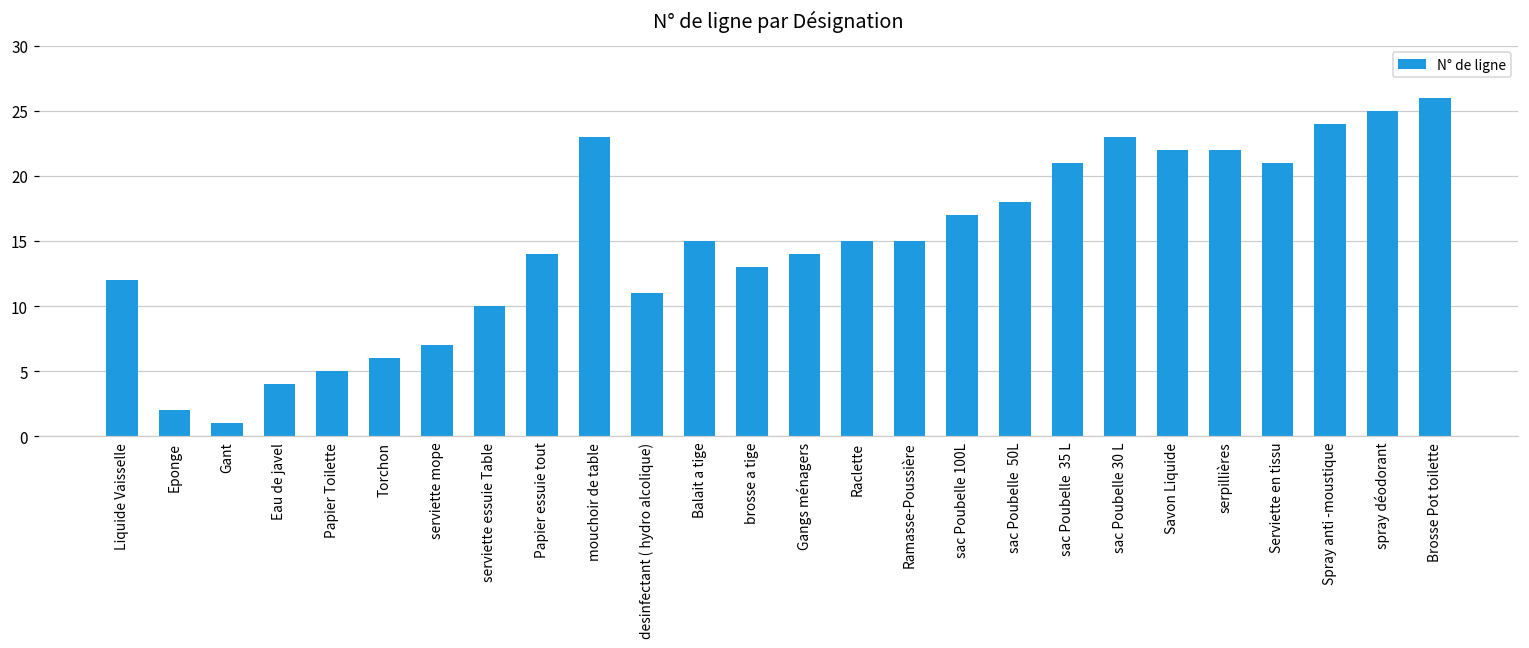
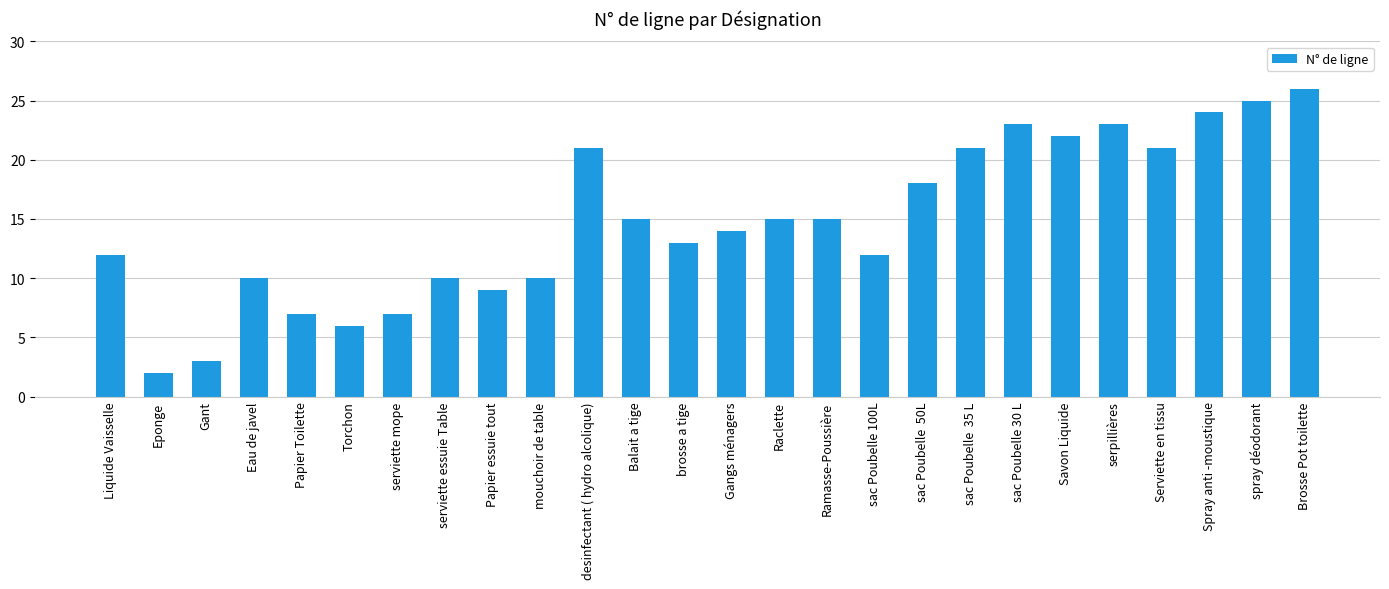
  {
    "Liquide Vaisselle": 12,
    "Eponge": 2,
-   "Gant": 1,
-   "Eau de javel": 4,
-   "Papier Toilette": 5,
+   "Gant": 3,
+   "Eau de javel": 10,
+   "Papier Toilette": 7,
    "Torchon": 6,
    "serviette mope": 7,
    "serviette essuie Table": 10,
-   "Papier essuie tout": 14,
-   "mouchoir de table": 23,
-   "desinfectant ( hydro alcolique)": 11,
+   "Papier essuie tout": 9,
+   "mouchoir de table": 10,
+   "desinfectant ( hydro alcolique)": 21,
    "Balait a tige": 15,
    "brosse a tige": 13,
    "Gangs ménagers": 14,
    "Raclette": 15,
    "Ramasse-Poussière": 15,
-   "sac Poubelle 100L": 17,
+   "sac Poubelle 100L": 12,
    "sac Poubelle 50L": 18,
    "sac Poubelle 35 L": 21,
    "sac Poubelle 30 L": 23,
    "Savon Liquide": 22,
-   "serpillières": 22,
+   "serpillières": 23,
    "Serviette en tissu": 21,
    "Spray anti -moustique": 24,
    "spray déodorant": 25,
    "Brosse Pot toilette": 26
  }
